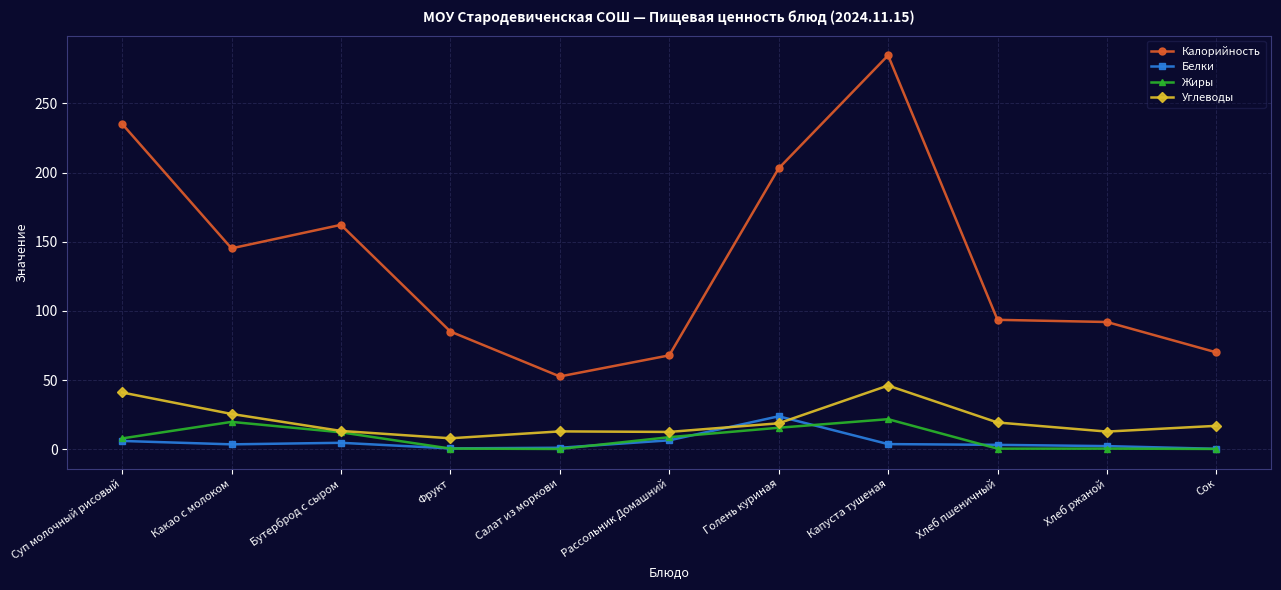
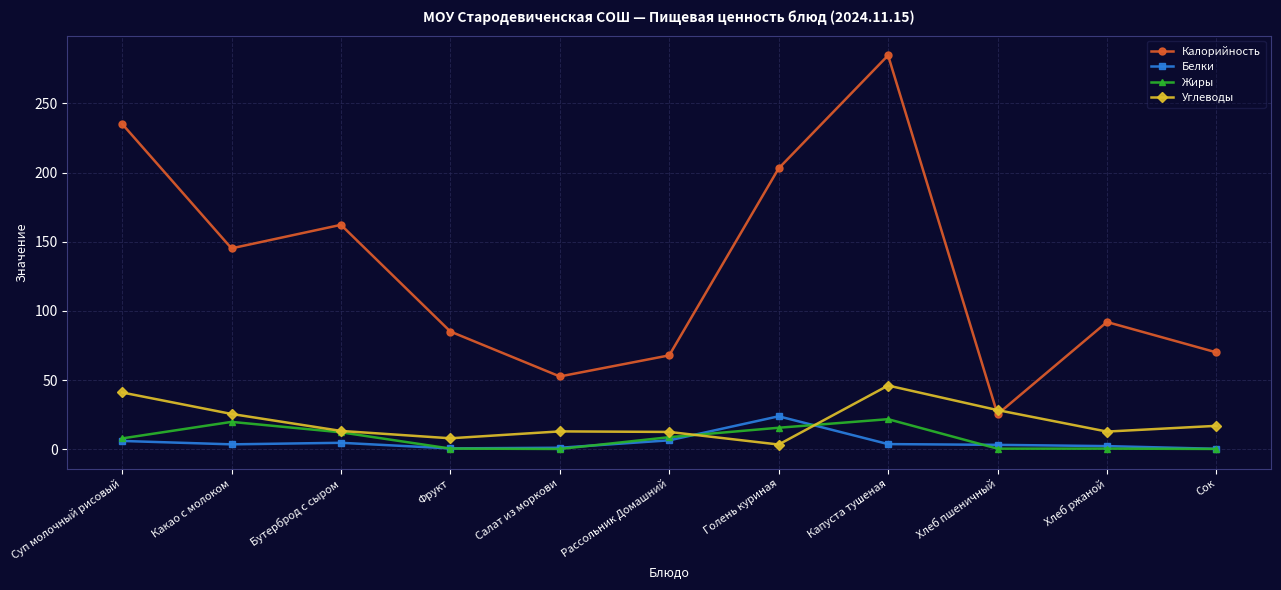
  {
    "Калорийность": {
      "Суп молочный рисовый": 235,
      "Какао с молоком": 145,
      "Бутерброд с сыром": 162,
      "Фрукт": 85,
      "Салат из моркови": 53,
      "Рассольник Домашний": 68,
      "Голень куриная": 203,
      "Капуста тушеная": 285,
-     "Хлеб пшеничный": 94,
+     "Хлеб пшеничный": 25,
      "Хлеб ржаной": 92,
      "Сок": 70
    },
    "Белки": {
      "Какао с молоком": 4,
      "Бутерброд с сыром": 5,
      "Рассольник Домашний": 6,
      "Голень куриная": 24,
      "Капуста тушеная": 4,
      "Хлеб пшеничный": 3
    },
    "Жиры": {
      "Какао с молоком": 20,
      "Рассольник Домашний": 9,
      "Голень куриная": 16,
      "Капуста тушеная": 22,
      "Хлеб пшеничный": 0
    },
    "Углеводы": {
      "Суп молочный рисовый": 41,
      "Какао с молоком": 25,
      "Фрукт": 8,
      "Салат из моркови": 13,
      "Рассольник Домашний": 13,
-     "Голень куриная": 19,
+     "Голень куриная": 3,
      "Капуста тушеная": 46,
-     "Хлеб пшеничный": 19,
+     "Хлеб пшеничный": 28,
      "Хлеб ржаной": 13,
      "Сок": 17
    }
  }
